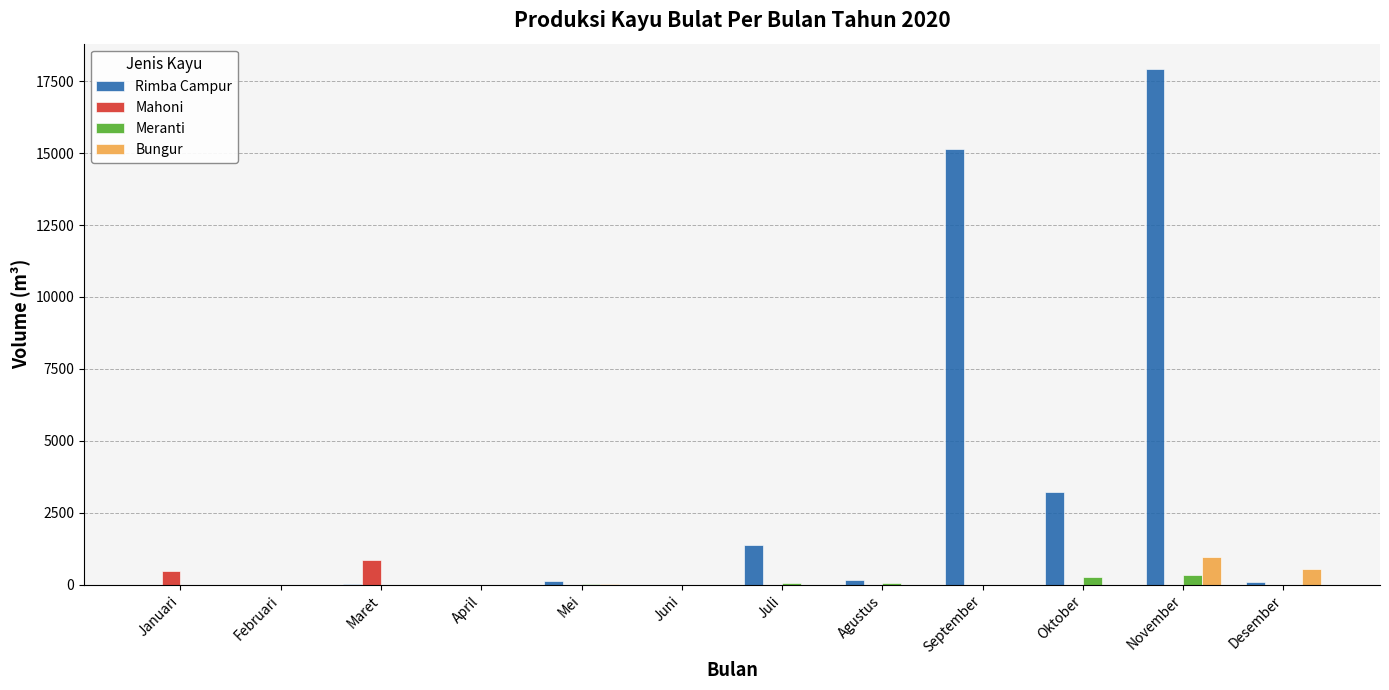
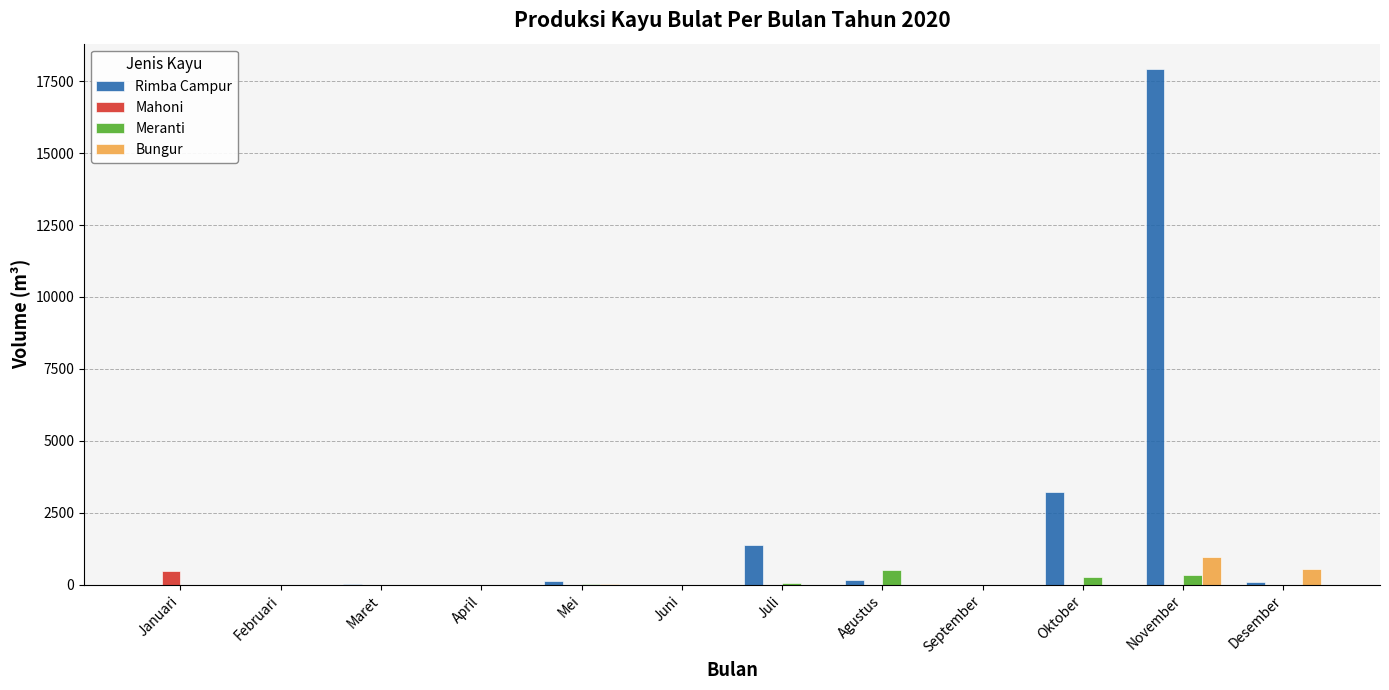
  {
    "Rimba Campur": {
      "Januari": 0,
      "Februari": 0,
      "April": 0,
      "Mei": 100,
      "Juni": 0,
      "Juli": 1400,
      "Agustus": 200,
-     "September": 15100,
+     "September": 0,
      "Oktober": 3200,
      "November": 17900,
      "Desember": 100
    },
    "Mahoni": {
      "Januari": 500,
      "Februari": 0,
-     "Maret": 900,
+     "Maret": 0,
      "April": 0,
      "Mei": 0,
      "Juni": 0,
      "Juli": 0,
      "Agustus": 0,
      "September": 0,
      "Oktober": 0,
      "November": 0,
      "Desember": 0
    },
    "Meranti": {
      "Januari": 0,
      "Februari": 0,
      "April": 0,
      "Juni": 0,
-     "Agustus": 100,
+     "Agustus": 500,
      "September": 0,
      "Oktober": 300,
      "November": 300,
      "Desember": 0
    },
    "Bungur": {
      "Januari": 0,
      "Februari": 0,
      "Maret": 0,
      "April": 0,
      "Juni": 0,
      "Juli": 0,
      "Agustus": 0,
      "September": 0,
      "Oktober": 0,
      "November": 1000,
      "Desember": 500
    }
  }
